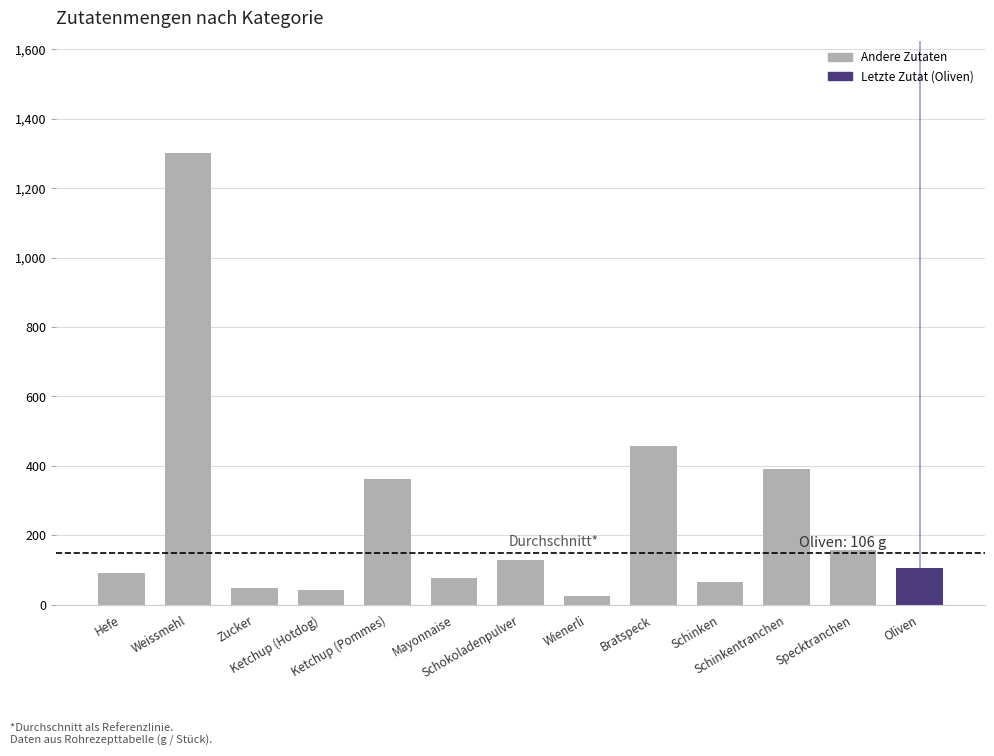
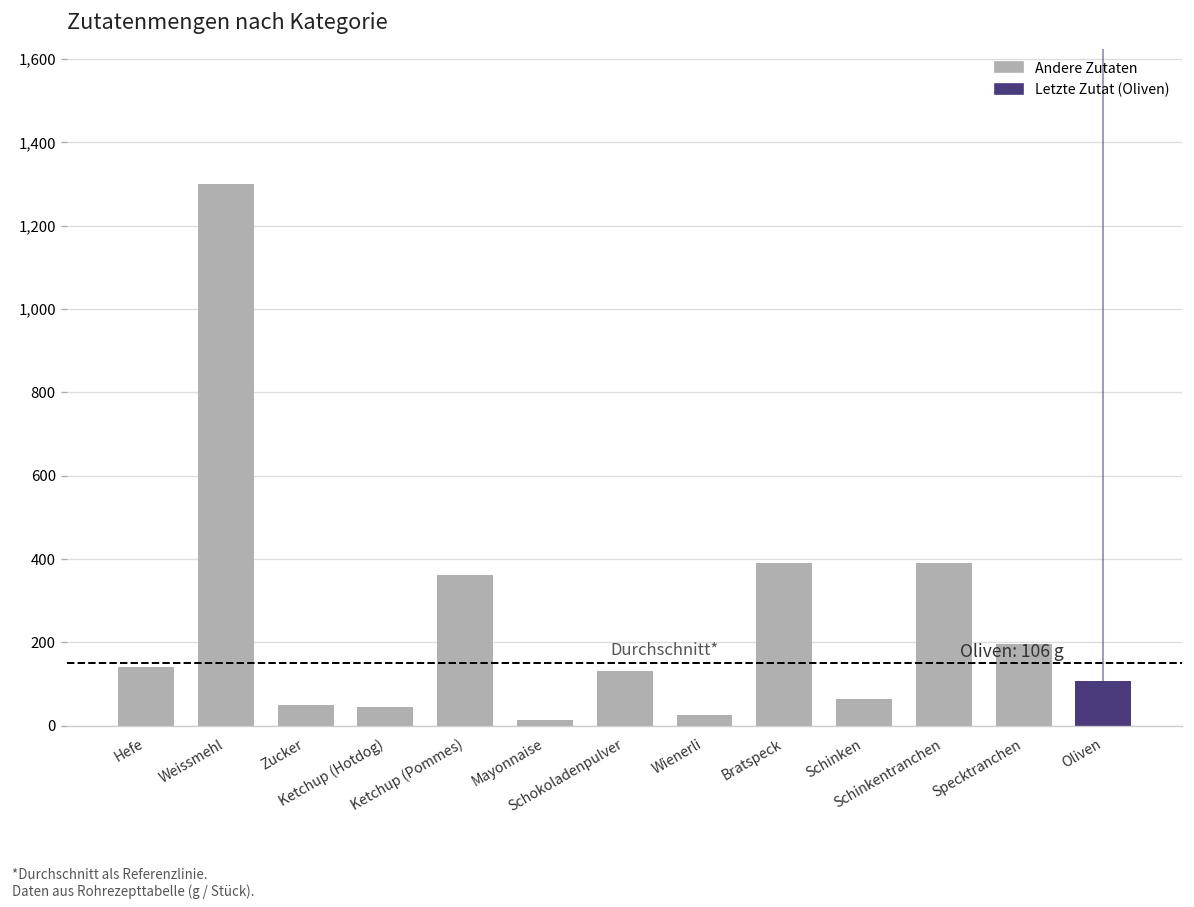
  {
-   "Hefe": "90",
+   "Hefe": "140",
    "Weissmehl": "1,300",
    "Zucker": "50",
    "Ketchup (Hotdog)": "40",
    "Ketchup (Pommes)": "360",
-   "Mayonnaise": "80",
+   "Mayonnaise": "10",
    "Schokoladenpulver": "130",
    "Wienerli": "30",
-   "Bratspeck": "460",
+   "Bratspeck": "390",
    "Schinken": "70",
    "Schinkentranchen": "390",
-   "Specktranchen": "160",
+   "Specktranchen": "200",
    "Oliven": "110"
  }
